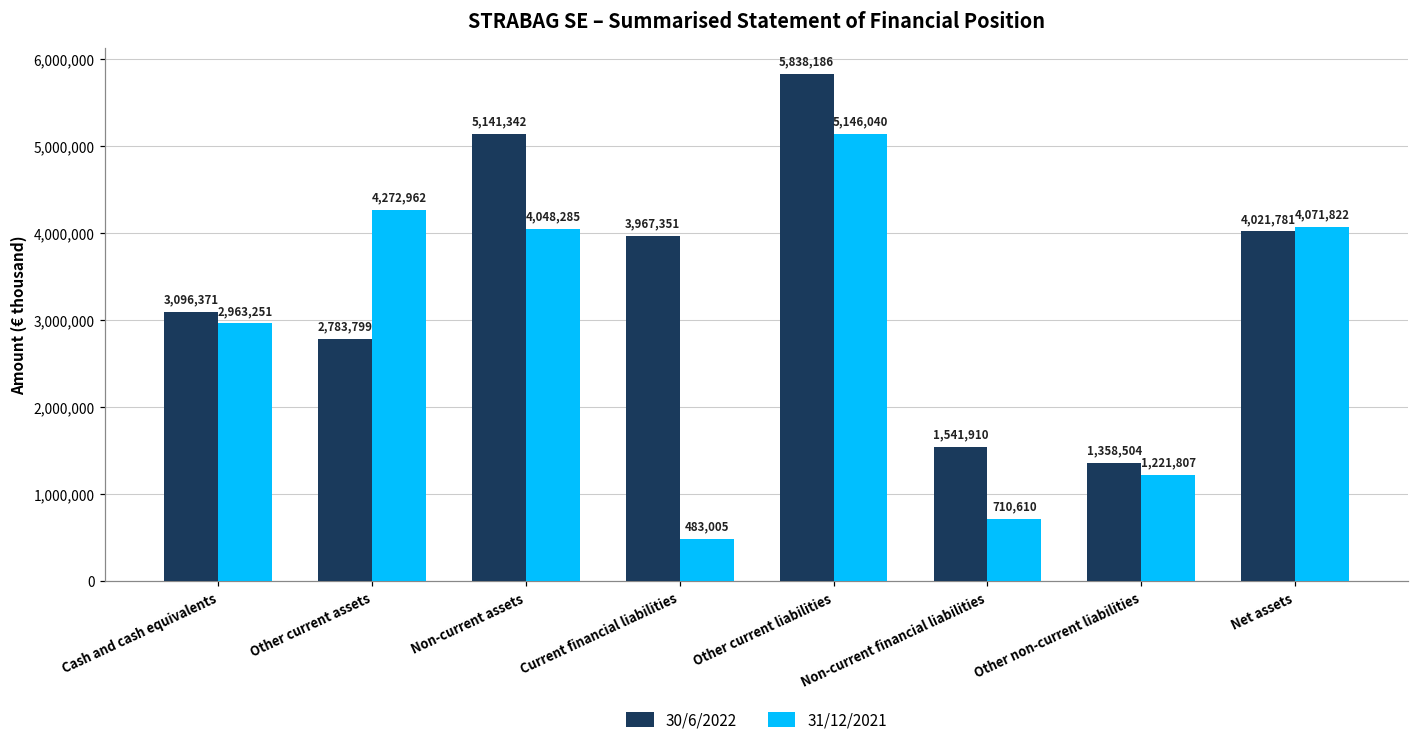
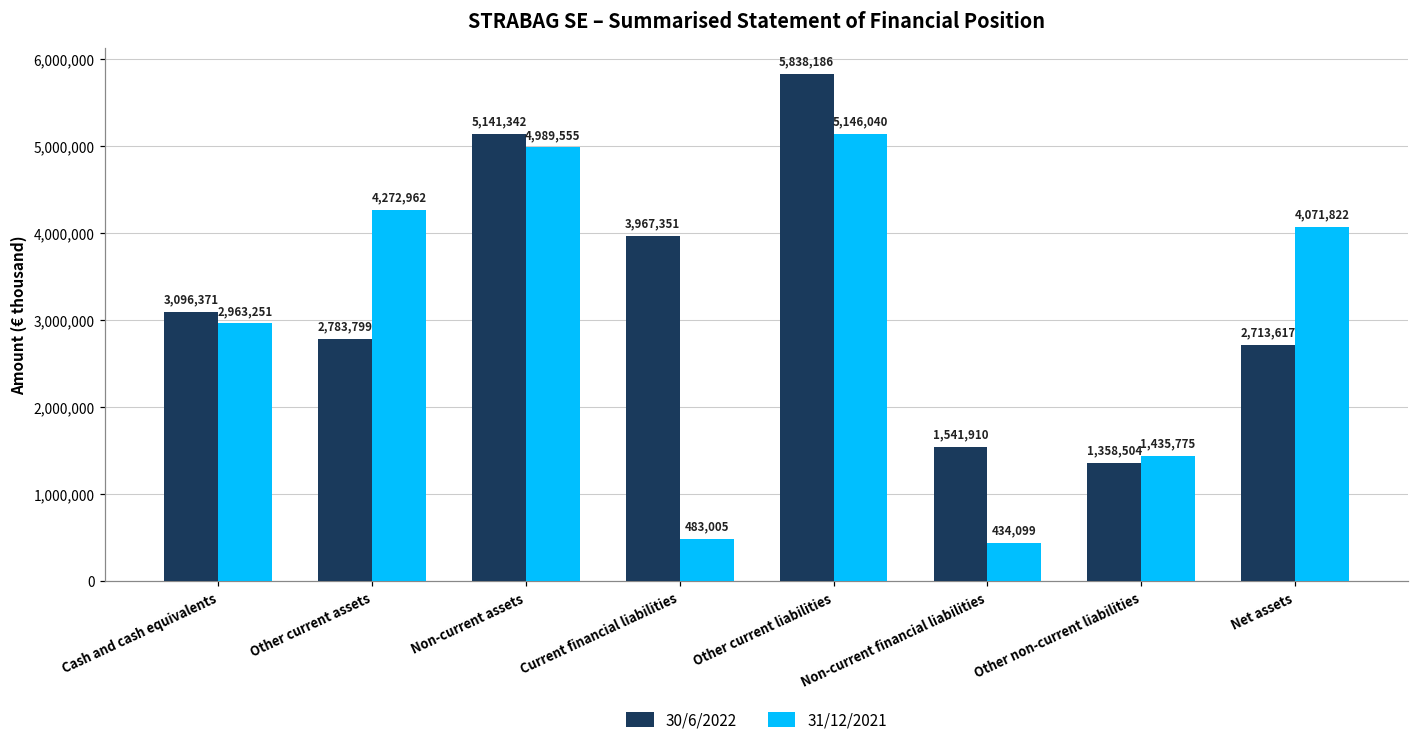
  {
    "30/6/2022": {
      "Cash and cash equivalents": "3,096,371",
      "Other current assets": "2,783,799",
      "Non-current assets": "5,141,342",
      "Current financial liabilities": "3,967,351",
      "Other current liabilities": "5,838,186",
      "Non-current financial liabilities": "1,541,910",
      "Other non-current liabilities": "1,358,504",
-     "Net assets": "4,021,781"
+     "Net assets": "2,713,617"
    },
    "31/12/2021": {
      "Cash and cash equivalents": "2,963,251",
      "Other current assets": "4,272,962",
-     "Non-current assets": "4,048,285",
+     "Non-current assets": "4,989,555",
      "Current financial liabilities": "483,005",
      "Other current liabilities": "5,146,040",
-     "Non-current financial liabilities": "710,610",
-     "Other non-current liabilities": "1,221,807",
+     "Non-current financial liabilities": "434,099",
+     "Other non-current liabilities": "1,435,775",
      "Net assets": "4,071,822"
    }
  }
